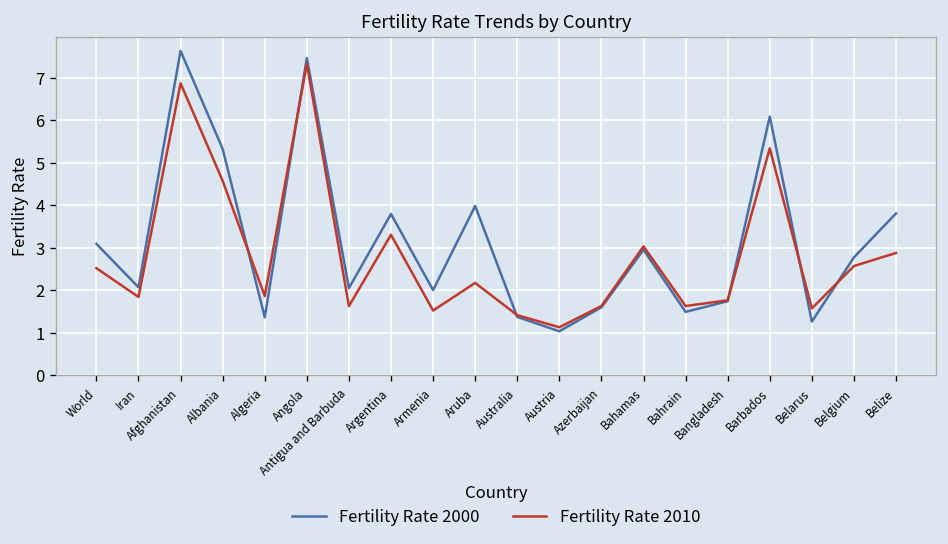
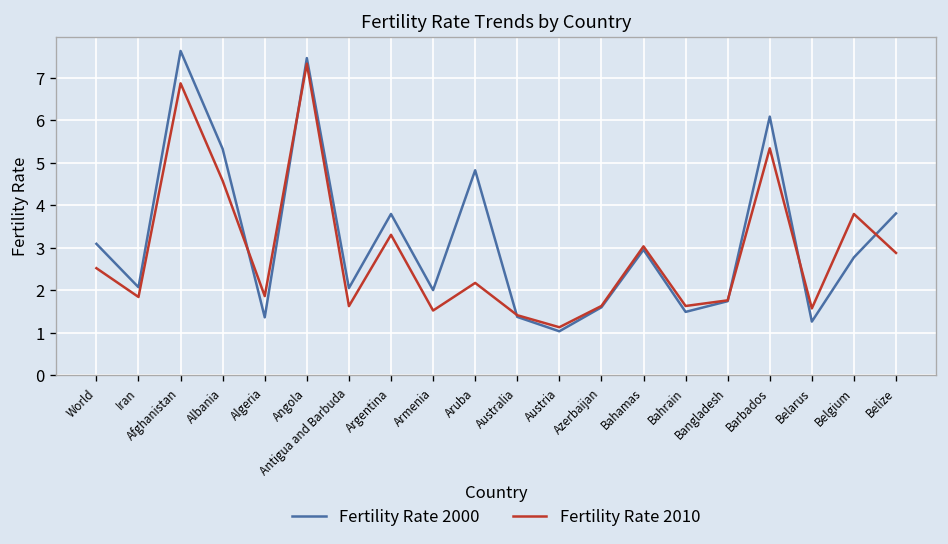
  {
    "Fertility Rate 2000": {
      "World": 3.1,
      "Iran": 2.1,
      "Afghanistan": 7.6,
      "Albania": 5.3,
      "Algeria": 1.4,
      "Angola": 7.5,
      "Antigua and Barbuda": 2.0,
      "Argentina": 3.8,
      "Armenia": 2.0,
-     "Aruba": 4.0,
+     "Aruba": 4.8,
      "Austria": 1.0,
      "Bahamas": 3.0,
      "Bahrain": 1.5,
      "Barbados": 6.1,
      "Belarus": 1.3,
      "Belgium": 2.8,
      "Belize": 3.8
    },
    "Fertility Rate 2010": {
      "World": 2.5,
      "Iran": 1.8,
      "Afghanistan": 6.9,
      "Albania": 4.6,
      "Algeria": 1.9,
      "Angola": 7.3,
      "Antigua and Barbuda": 1.6,
      "Argentina": 3.3,
      "Armenia": 1.5,
      "Aruba": 2.2,
      "Austria": 1.1,
      "Bahamas": 3.0,
      "Bahrain": 1.6,
      "Barbados": 5.3,
      "Belarus": 1.6,
-     "Belgium": 2.6,
+     "Belgium": 3.8,
      "Belize": 2.9
    }
  }
